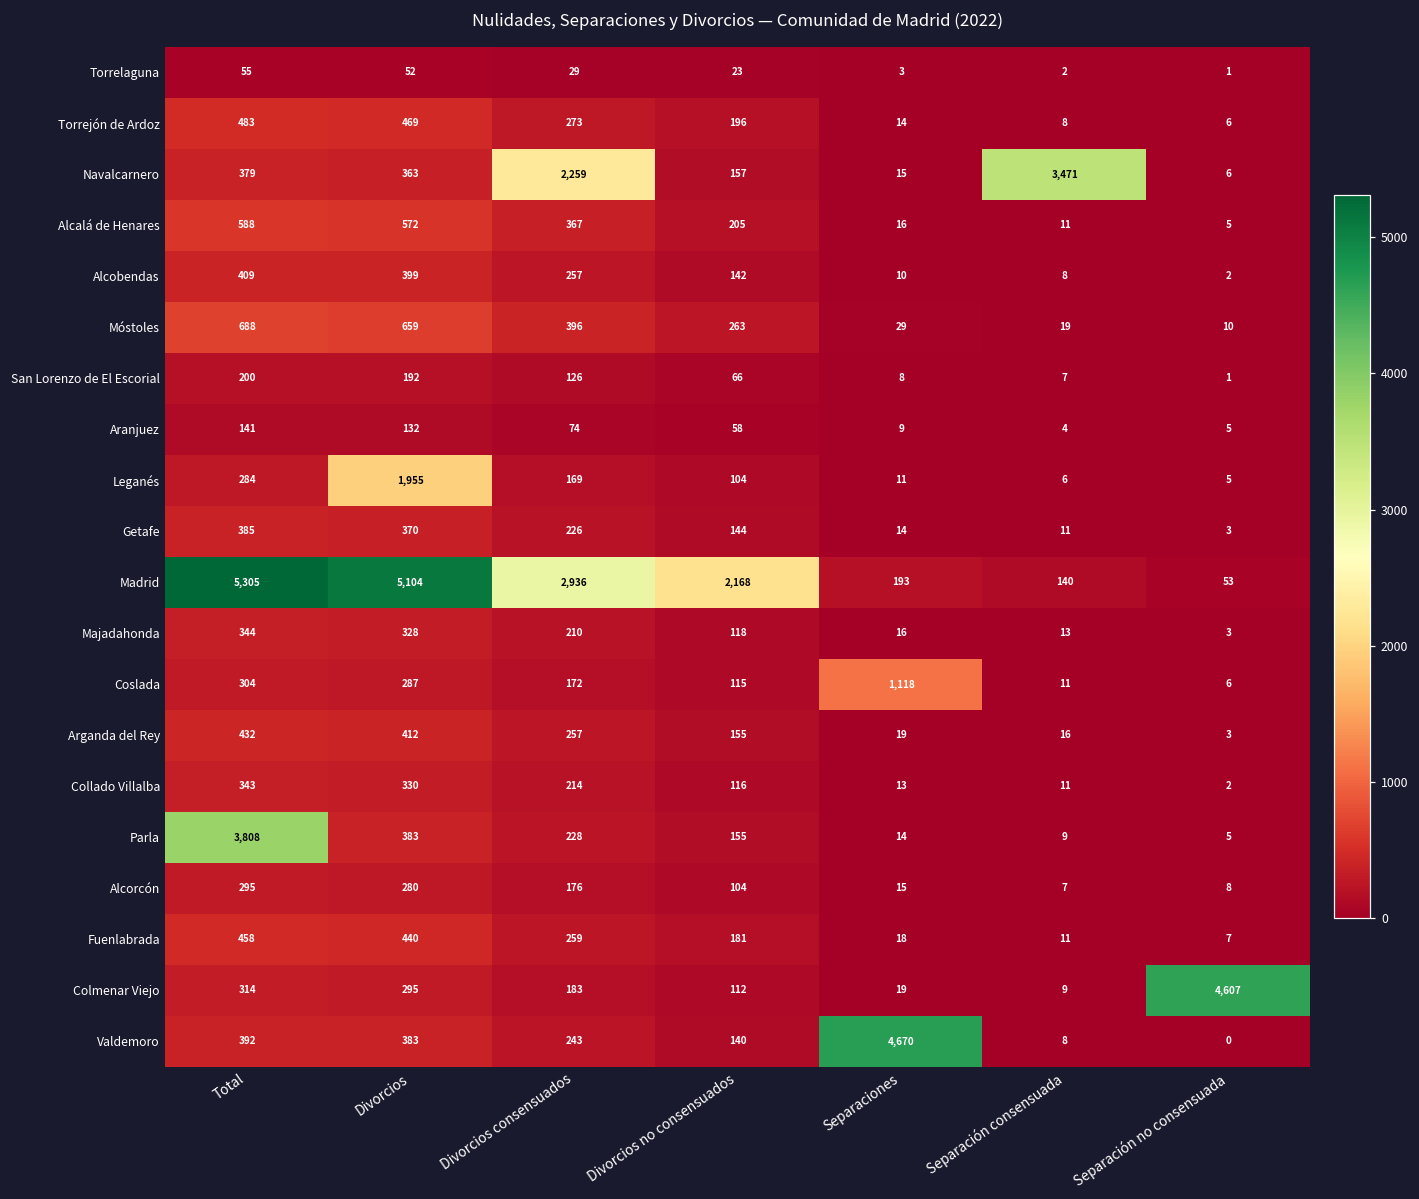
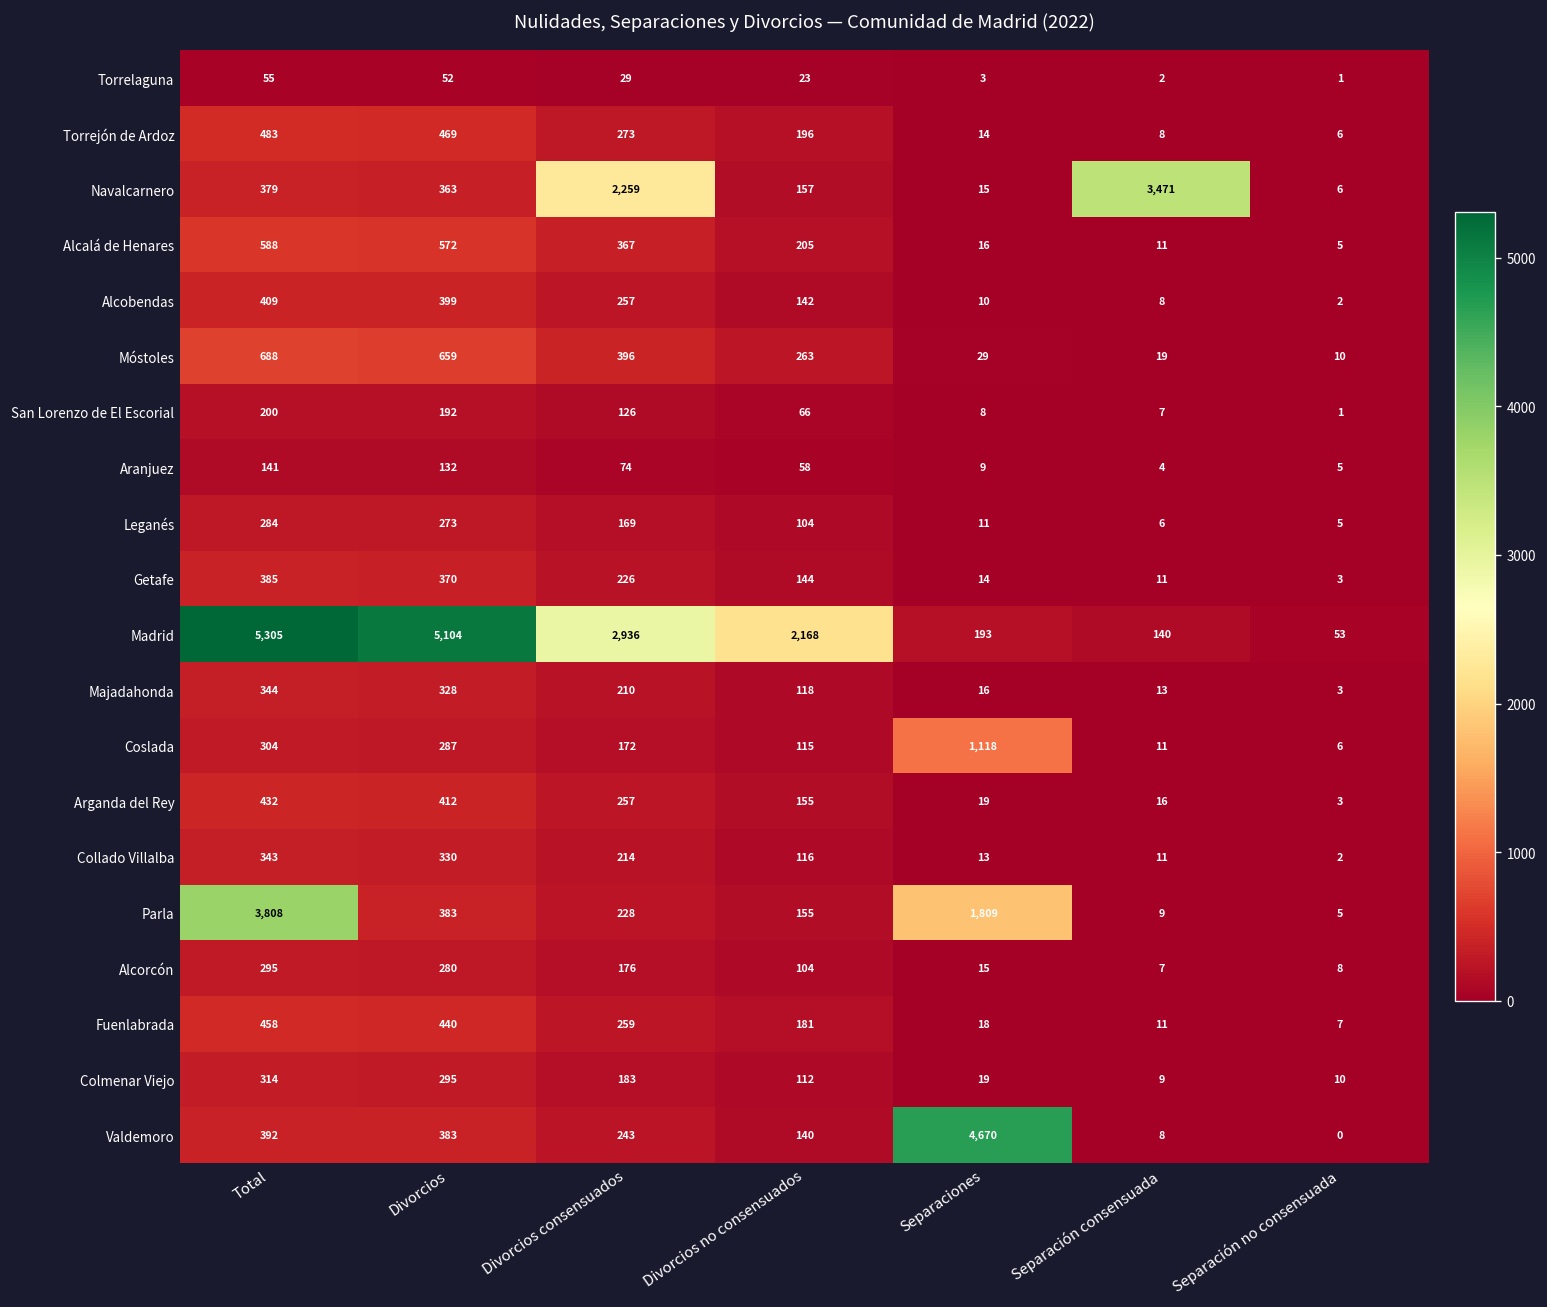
  {
    "Torrelaguna": {
      "Total": "55",
      "Divorcios": "52",
      "Divorcios consensuados": "29",
      "Divorcios no consensuados": "23",
      "Separaciones": "3",
      "Separación consensuada": "2",
      "Separación no consensuada": "1"
    },
    "Torrejón de Ardoz": {
      "Total": "483",
      "Divorcios": "469",
      "Divorcios consensuados": "273",
      "Divorcios no consensuados": "196",
      "Separaciones": "14",
      "Separación consensuada": "8",
      "Separación no consensuada": "6"
    },
    "Navalcarnero": {
      "Total": "379",
      "Divorcios": "363",
      "Divorcios consensuados": "2,259",
      "Divorcios no consensuados": "157",
      "Separaciones": "15",
      "Separación consensuada": "3,471",
      "Separación no consensuada": "6"
    },
    "Alcalá de Henares": {
      "Total": "588",
      "Divorcios": "572",
      "Divorcios consensuados": "367",
      "Divorcios no consensuados": "205",
      "Separaciones": "16",
      "Separación consensuada": "11",
      "Separación no consensuada": "5"
    },
    "Alcobendas": {
      "Total": "409",
      "Divorcios": "399",
      "Divorcios consensuados": "257",
      "Divorcios no consensuados": "142",
      "Separaciones": "10",
      "Separación consensuada": "8",
      "Separación no consensuada": "2"
    },
    "Móstoles": {
      "Total": "688",
      "Divorcios": "659",
      "Divorcios consensuados": "396",
      "Divorcios no consensuados": "263",
      "Separaciones": "29",
      "Separación consensuada": "19",
      "Separación no consensuada": "10"
    },
    "San Lorenzo de El Escorial": {
      "Total": "200",
      "Divorcios": "192",
      "Divorcios consensuados": "126",
      "Divorcios no consensuados": "66",
      "Separaciones": "8",
      "Separación consensuada": "7",
      "Separación no consensuada": "1"
    },
    "Aranjuez": {
      "Total": "141",
      "Divorcios": "132",
      "Divorcios consensuados": "74",
      "Divorcios no consensuados": "58",
      "Separaciones": "9",
      "Separación consensuada": "4",
      "Separación no consensuada": "5"
    },
    "Leganés": {
      "Total": "284",
-     "Divorcios": "1,955",
+     "Divorcios": "273",
      "Divorcios consensuados": "169",
      "Divorcios no consensuados": "104",
      "Separaciones": "11",
      "Separación consensuada": "6",
      "Separación no consensuada": "5"
    },
    "Getafe": {
      "Total": "385",
      "Divorcios": "370",
      "Divorcios consensuados": "226",
      "Divorcios no consensuados": "144",
      "Separaciones": "14",
      "Separación consensuada": "11",
      "Separación no consensuada": "3"
    },
    "Madrid": {
      "Total": "5,305",
      "Divorcios": "5,104",
      "Divorcios consensuados": "2,936",
      "Divorcios no consensuados": "2,168",
      "Separaciones": "193",
      "Separación consensuada": "140",
      "Separación no consensuada": "53"
    },
    "Majadahonda": {
      "Total": "344",
      "Divorcios": "328",
      "Divorcios consensuados": "210",
      "Divorcios no consensuados": "118",
      "Separaciones": "16",
      "Separación consensuada": "13",
      "Separación no consensuada": "3"
    },
    "Coslada": {
      "Total": "304",
      "Divorcios": "287",
      "Divorcios consensuados": "172",
      "Divorcios no consensuados": "115",
      "Separaciones": "1,118",
      "Separación consensuada": "11",
      "Separación no consensuada": "6"
    },
    "Arganda del Rey": {
      "Total": "432",
      "Divorcios": "412",
      "Divorcios consensuados": "257",
      "Divorcios no consensuados": "155",
      "Separaciones": "19",
      "Separación consensuada": "16",
      "Separación no consensuada": "3"
    },
    "Collado Villalba": {
      "Total": "343",
      "Divorcios": "330",
      "Divorcios consensuados": "214",
      "Divorcios no consensuados": "116",
      "Separaciones": "13",
      "Separación consensuada": "11",
      "Separación no consensuada": "2"
    },
    "Parla": {
      "Total": "3,808",
      "Divorcios": "383",
      "Divorcios consensuados": "228",
      "Divorcios no consensuados": "155",
-     "Separaciones": "14",
+     "Separaciones": "1,809",
      "Separación consensuada": "9",
      "Separación no consensuada": "5"
    },
    "Alcorcón": {
      "Total": "295",
      "Divorcios": "280",
      "Divorcios consensuados": "176",
      "Divorcios no consensuados": "104",
      "Separaciones": "15",
      "Separación consensuada": "7",
      "Separación no consensuada": "8"
    },
    "Fuenlabrada": {
      "Total": "458",
      "Divorcios": "440",
      "Divorcios consensuados": "259",
      "Divorcios no consensuados": "181",
      "Separaciones": "18",
      "Separación consensuada": "11",
      "Separación no consensuada": "7"
    },
    "Colmenar Viejo": {
      "Total": "314",
      "Divorcios": "295",
      "Divorcios consensuados": "183",
      "Divorcios no consensuados": "112",
      "Separaciones": "19",
      "Separación consensuada": "9",
-     "Separación no consensuada": "4,607"
+     "Separación no consensuada": "10"
    },
    "Valdemoro": {
      "Total": "392",
      "Divorcios": "383",
      "Divorcios consensuados": "243",
      "Divorcios no consensuados": "140",
      "Separaciones": "4,670",
      "Separación consensuada": "8",
      "Separación no consensuada": "0"
    }
  }
